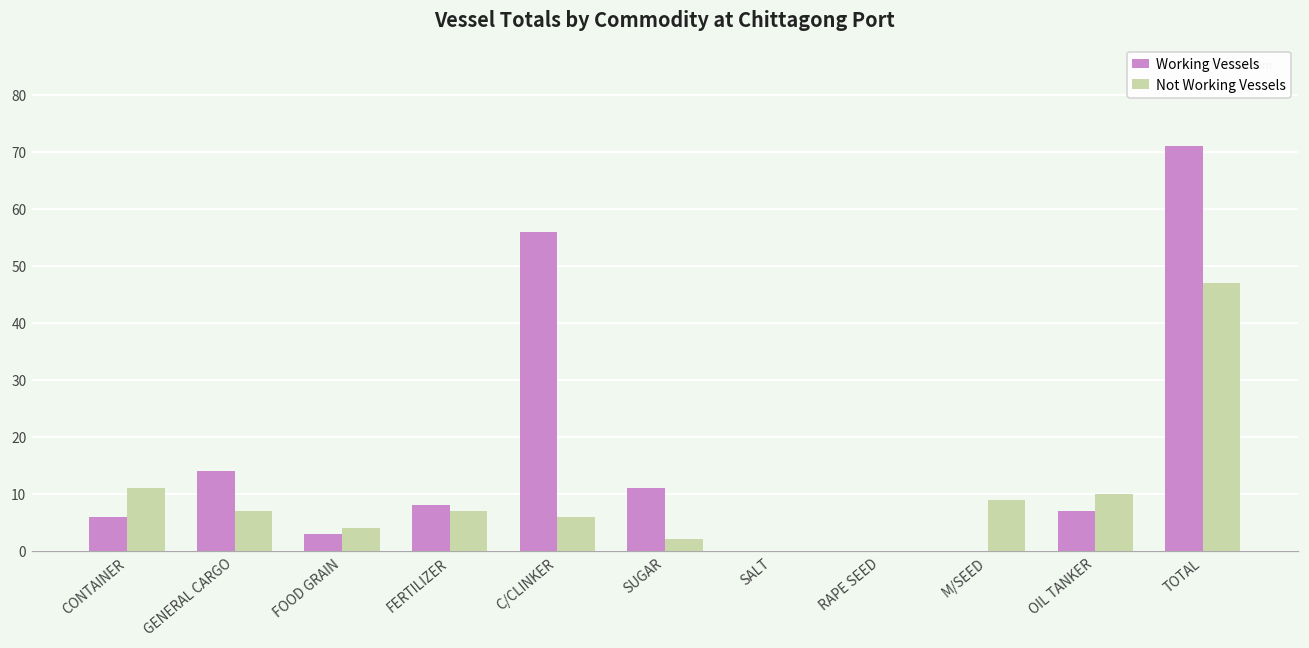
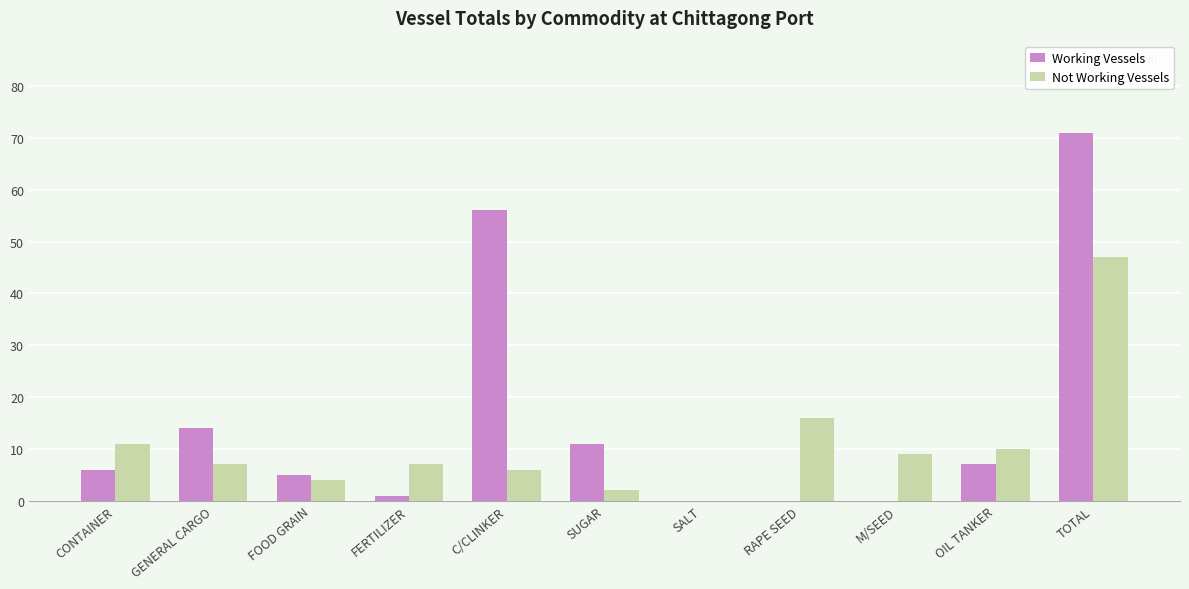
  {
    "Working Vessels": {
      "CONTAINER": 6,
      "GENERAL CARGO": 14,
-     "FOOD GRAIN": 3,
-     "FERTILIZER": 8,
+     "FOOD GRAIN": 5,
+     "FERTILIZER": 1,
      "C/CLINKER": 56,
      "SUGAR": 11,
      "SALT": 0,
      "RAPE SEED": 0,
      "M/SEED": 0,
      "OIL TANKER": 7,
      "TOTAL": 71
    },
    "Not Working Vessels": {
      "CONTAINER": 11,
      "GENERAL CARGO": 7,
      "FOOD GRAIN": 4,
      "FERTILIZER": 7,
      "C/CLINKER": 6,
      "SUGAR": 2,
      "SALT": 0,
-     "RAPE SEED": 0,
+     "RAPE SEED": 16,
      "M/SEED": 9,
      "OIL TANKER": 10,
      "TOTAL": 47
    }
  }
